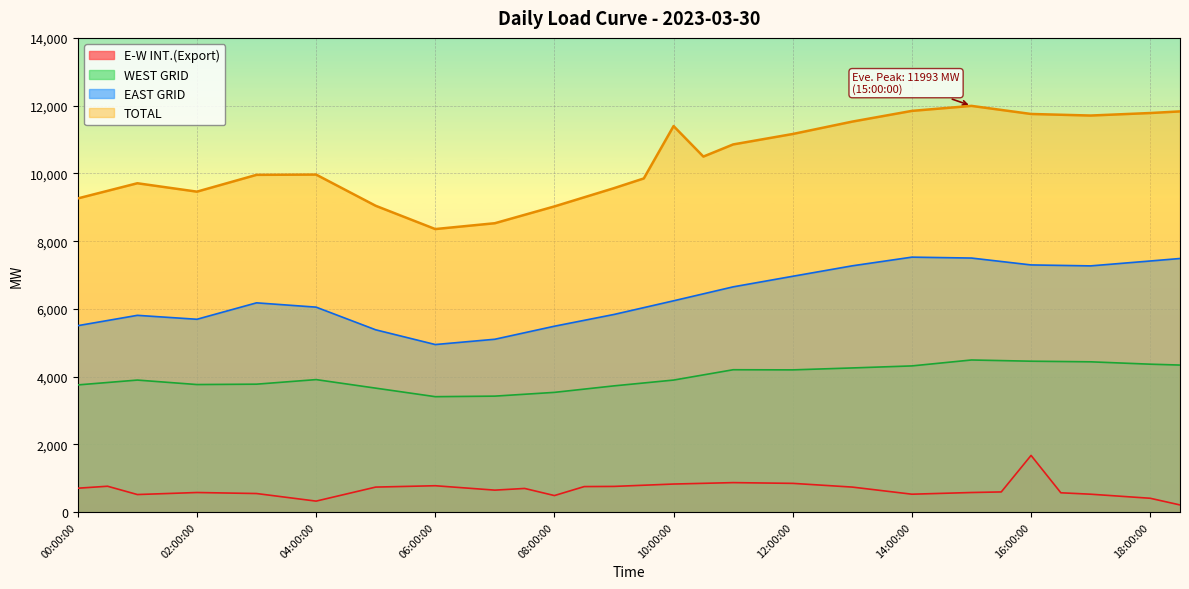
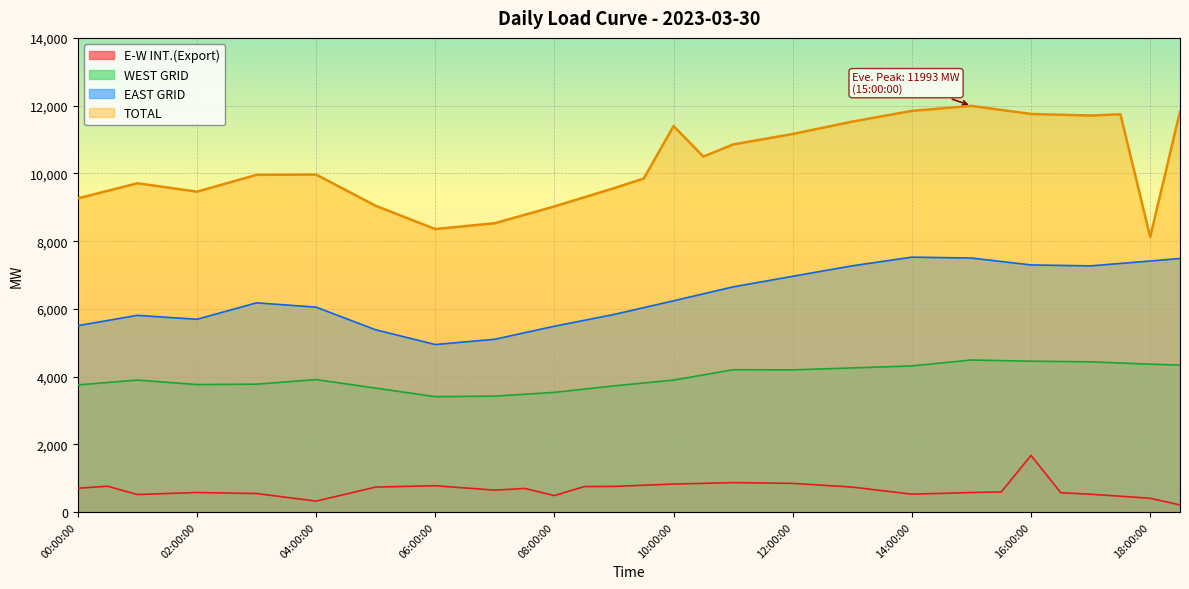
  {
    "E-W INT.(Export)": {
      "00:00:00": "700",
      "02:00:00": "600",
      "04:00:00": "300",
      "06:00:00": "800",
      "08:00:00": "500",
      "10:00:00": "800",
      "12:00:00": "900",
      "14:00:00": "500",
      "16:00:00": "1,700",
      "18:00:00": "400"
    },
    "WEST GRID": {
      "00:00:00": "3,800",
      "02:00:00": "3,800",
      "04:00:00": "3,900",
      "06:00:00": "3,400",
      "08:00:00": "3,500",
      "10:00:00": "3,900",
      "12:00:00": "4,200",
      "14:00:00": "4,300",
      "16:00:00": "4,500",
      "18:00:00": "4,400"
    },
    "EAST GRID": {
      "00:00:00": "5,500",
      "02:00:00": "5,700",
      "04:00:00": "6,100",
      "06:00:00": "4,900",
      "08:00:00": "5,500",
      "10:00:00": "6,200",
      "12:00:00": "7,000",
      "14:00:00": "7,500",
      "16:00:00": "7,300",
      "18:00:00": "7,400"
    },
    "TOTAL": {
      "00:00:00": "9,300",
      "02:00:00": "9,500",
      "04:00:00": "10,000",
      "06:00:00": "8,400",
      "08:00:00": "9,000",
      "10:00:00": "11,400",
      "12:00:00": "11,200",
      "14:00:00": "11,800",
      "16:00:00": "11,800",
-     "18:00:00": "11,800"
+     "18:00:00": "8,100"
    }
  }
